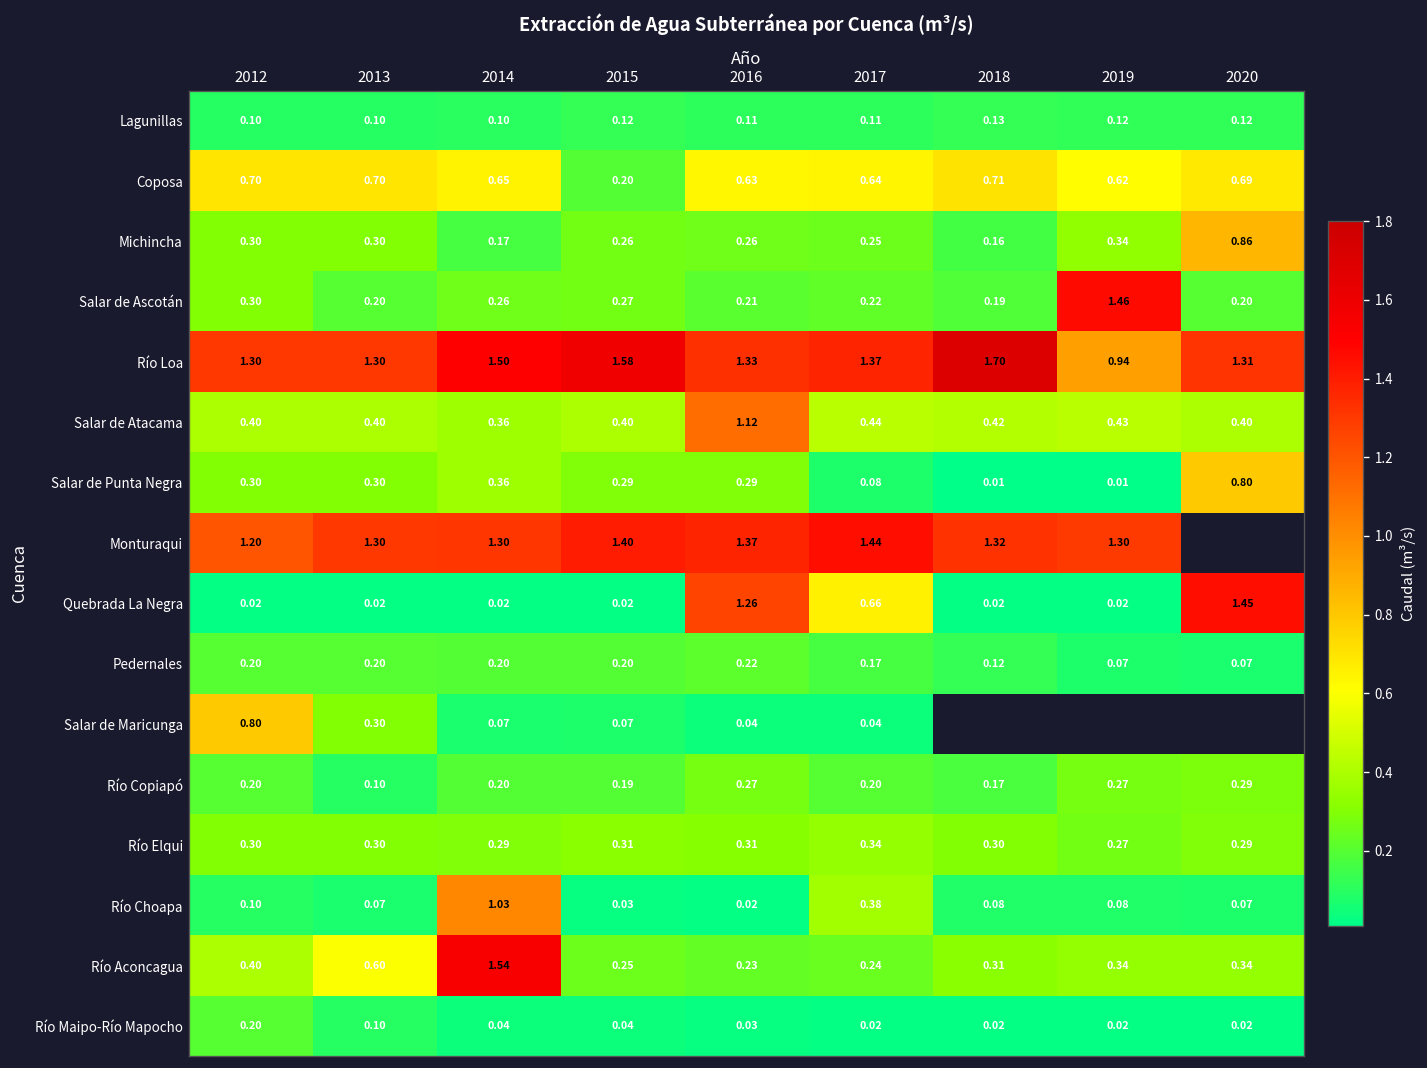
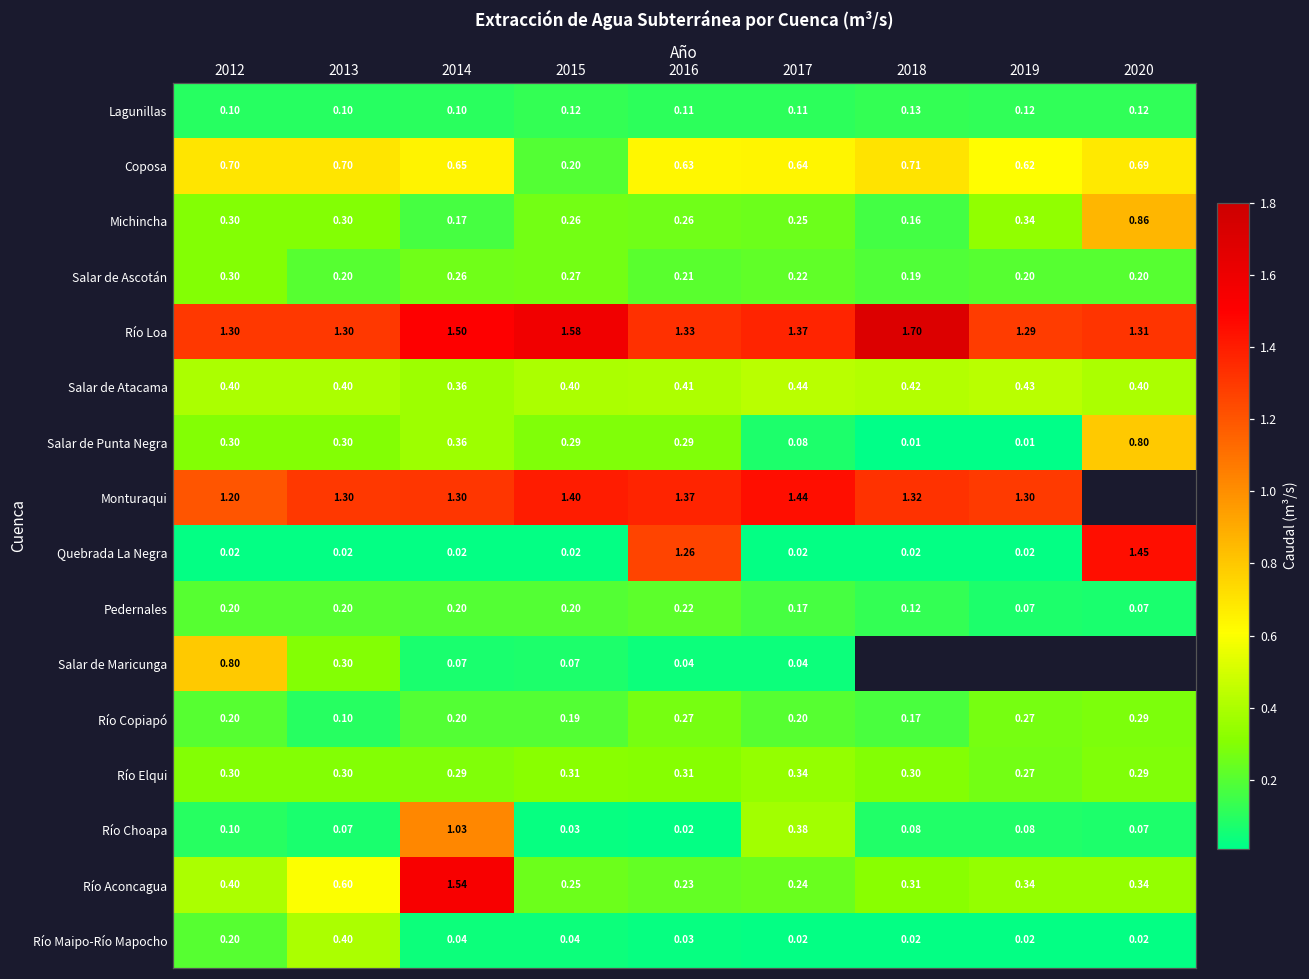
  {
    "Lagunillas": {
      "2012": 0.10,
      "2013": 0.10,
      "2014": 0.10,
      "2015": 0.12,
      "2016": 0.11,
      "2017": 0.11,
      "2018": 0.13,
      "2019": 0.12,
      "2020": 0.12
    },
    "Coposa": {
      "2012": 0.70,
      "2013": 0.70,
      "2014": 0.65,
      "2015": 0.20,
      "2016": 0.63,
      "2017": 0.64,
      "2018": 0.71,
      "2019": 0.62,
      "2020": 0.69
    },
    "Michincha": {
      "2012": 0.30,
      "2013": 0.30,
      "2014": 0.17,
      "2015": 0.26,
      "2016": 0.26,
      "2017": 0.25,
      "2018": 0.16,
      "2019": 0.34,
      "2020": 0.86
    },
    "Salar de Ascotán": {
      "2012": 0.30,
      "2013": 0.20,
      "2014": 0.26,
      "2015": 0.27,
      "2016": 0.21,
      "2017": 0.22,
      "2018": 0.19,
-     "2019": 1.46,
+     "2019": 0.20,
      "2020": 0.20
    },
    "Río Loa": {
      "2012": 1.30,
      "2013": 1.30,
      "2014": 1.50,
      "2015": 1.58,
      "2016": 1.33,
      "2017": 1.37,
      "2018": 1.70,
-     "2019": 0.94,
+     "2019": 1.29,
      "2020": 1.31
    },
    "Salar de Atacama": {
      "2012": 0.40,
      "2013": 0.40,
      "2014": 0.36,
      "2015": 0.40,
-     "2016": 1.12,
+     "2016": 0.41,
      "2017": 0.44,
      "2018": 0.42,
      "2019": 0.43,
      "2020": 0.40
    },
    "Salar de Punta Negra": {
      "2012": 0.30,
      "2013": 0.30,
      "2014": 0.36,
      "2015": 0.29,
      "2016": 0.29,
      "2017": 0.08,
      "2018": 0.01,
      "2019": 0.01,
      "2020": 0.80
    },
    "Monturaqui": {
      "2012": 1.20,
      "2013": 1.30,
      "2014": 1.30,
      "2015": 1.40,
      "2016": 1.37,
      "2017": 1.44,
      "2018": 1.32,
      "2019": 1.30
    },
    "Quebrada La Negra": {
      "2012": 0.02,
      "2013": 0.02,
      "2014": 0.02,
      "2015": 0.02,
      "2016": 1.26,
-     "2017": 0.66,
+     "2017": 0.02,
      "2018": 0.02,
      "2019": 0.02,
      "2020": 1.45
    },
    "Pedernales": {
      "2012": 0.20,
      "2013": 0.20,
      "2014": 0.20,
      "2015": 0.20,
      "2016": 0.22,
      "2017": 0.17,
      "2018": 0.12,
      "2019": 0.07,
      "2020": 0.07
    },
    "Salar de Maricunga": {
      "2012": 0.80,
      "2013": 0.30,
      "2014": 0.07,
      "2015": 0.07,
      "2016": 0.04,
      "2017": 0.04
    },
    "Río Copiapó": {
      "2012": 0.20,
      "2013": 0.10,
      "2014": 0.20,
      "2015": 0.19,
      "2016": 0.27,
      "2017": 0.20,
      "2018": 0.17,
      "2019": 0.27,
      "2020": 0.29
    },
    "Río Elqui": {
      "2012": 0.30,
      "2013": 0.30,
      "2014": 0.29,
      "2015": 0.31,
      "2016": 0.31,
      "2017": 0.34,
      "2018": 0.30,
      "2019": 0.27,
      "2020": 0.29
    },
    "Río Choapa": {
      "2012": 0.10,
      "2013": 0.07,
      "2014": 1.03,
      "2015": 0.03,
      "2016": 0.02,
      "2017": 0.38,
      "2018": 0.08,
      "2019": 0.08,
      "2020": 0.07
    },
    "Río Aconcagua": {
      "2012": 0.40,
      "2013": 0.60,
      "2014": 1.54,
      "2015": 0.25,
      "2016": 0.23,
      "2017": 0.24,
      "2018": 0.31,
      "2019": 0.34,
      "2020": 0.34
    },
    "Río Maipo-Río Mapocho": {
      "2012": 0.20,
-     "2013": 0.10,
+     "2013": 0.40,
      "2014": 0.04,
      "2015": 0.04,
      "2016": 0.03,
      "2017": 0.02,
      "2018": 0.02,
      "2019": 0.02,
      "2020": 0.02
    }
  }
